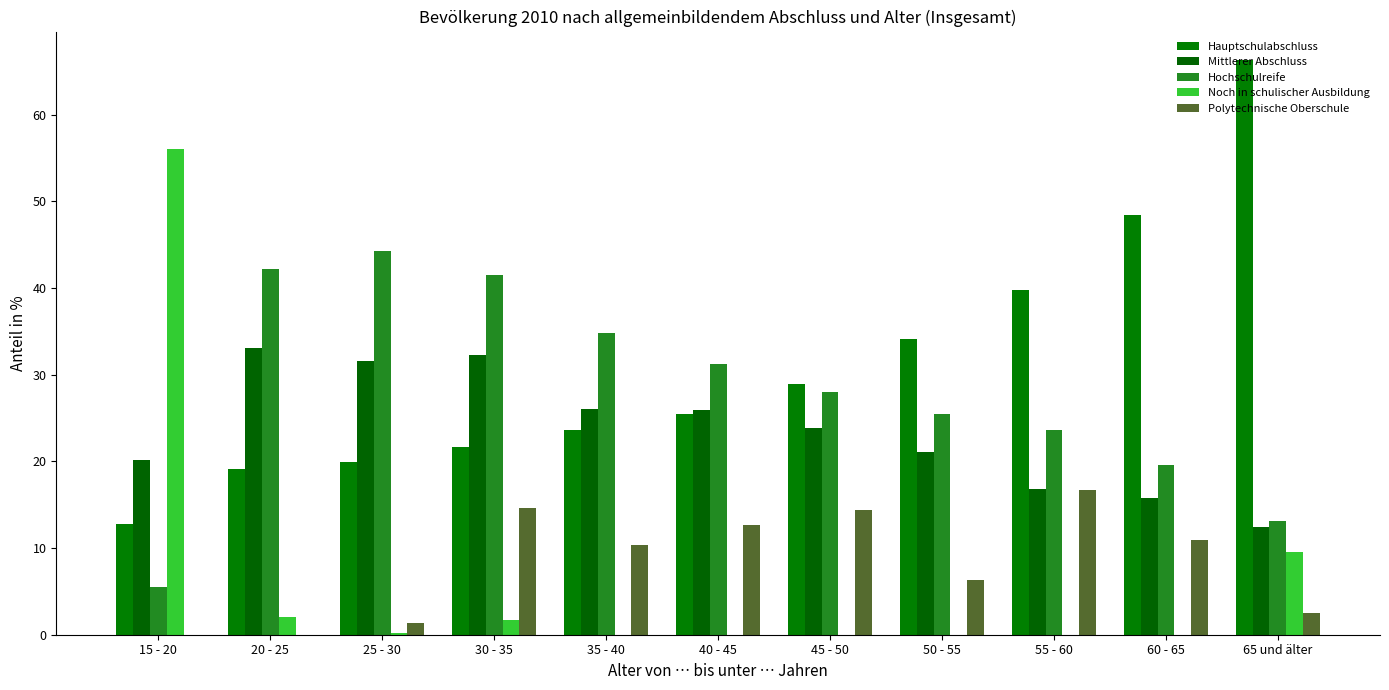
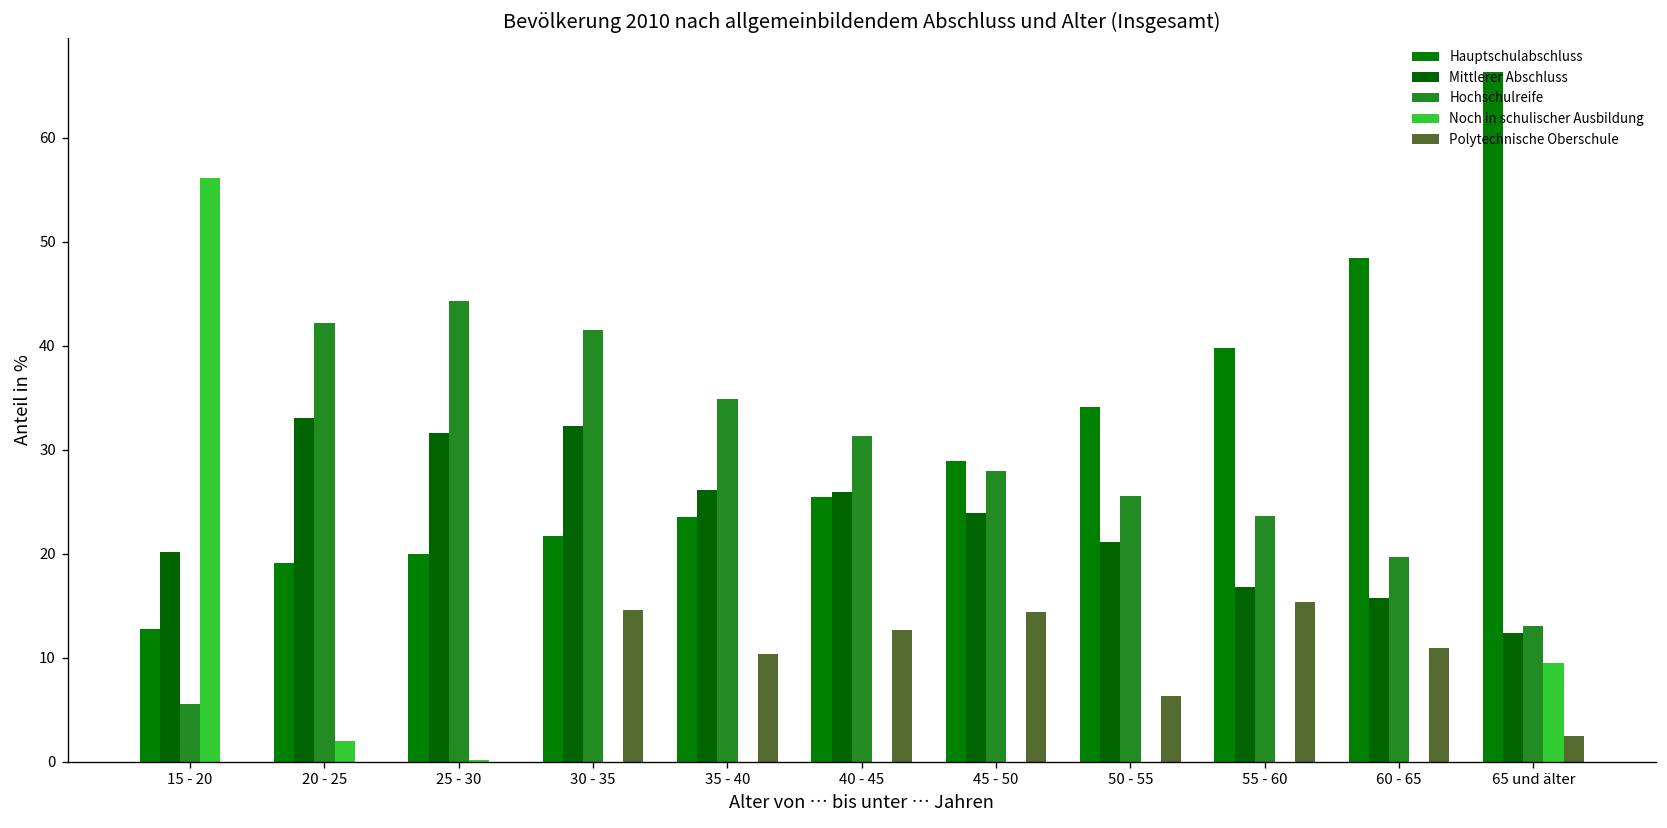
  {
    "Noch in schulischer Ausbildung": {
      "15 - 20": 56,
      "20 - 25": 2,
-     "30 - 35": 2,
+     "30 - 35": 0,
      "35 - 40": 0,
      "40 - 45": 0,
      "45 - 50": 0,
      "50 - 55": 0,
      "55 - 60": 0,
      "60 - 65": 0,
      "65 und älter": 10
    },
    "Polytechnische Oberschule": {
      "15 - 20": 0,
      "20 - 25": 0,
-     "25 - 30": 1,
+     "25 - 30": 0,
      "30 - 35": 15,
      "35 - 40": 10,
      "40 - 45": 13,
      "45 - 50": 14,
      "50 - 55": 6,
-     "55 - 60": 17,
+     "55 - 60": 15,
      "60 - 65": 11,
      "65 und älter": 2
    }
  }
